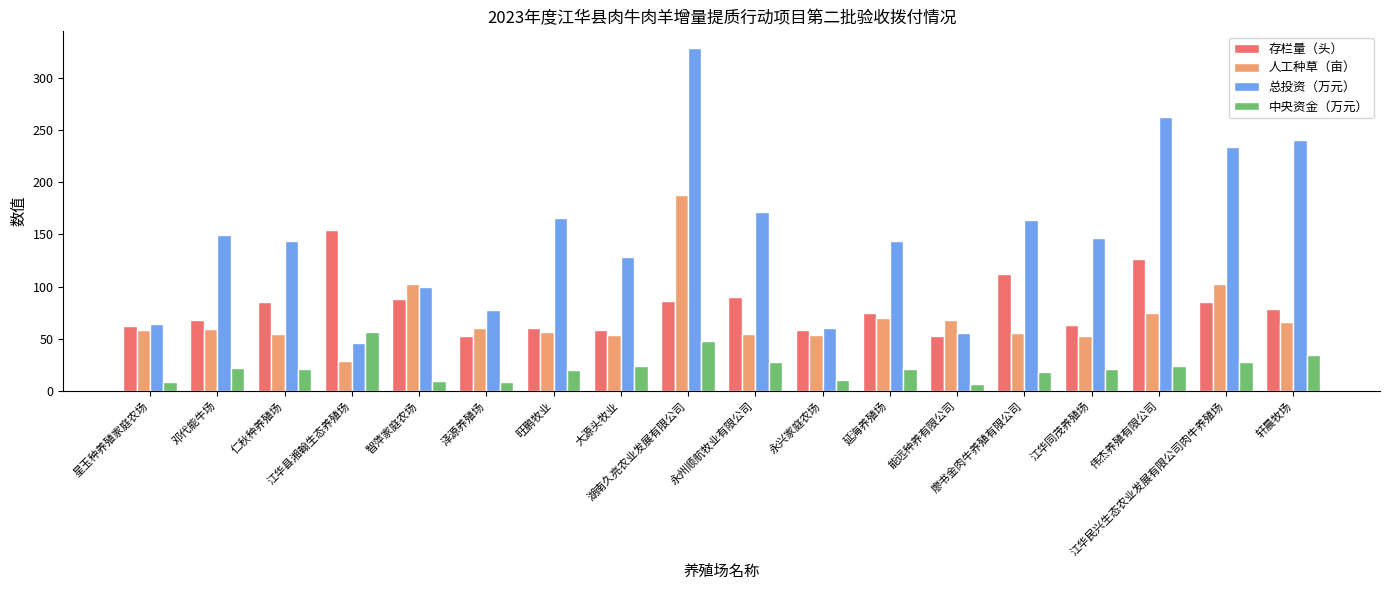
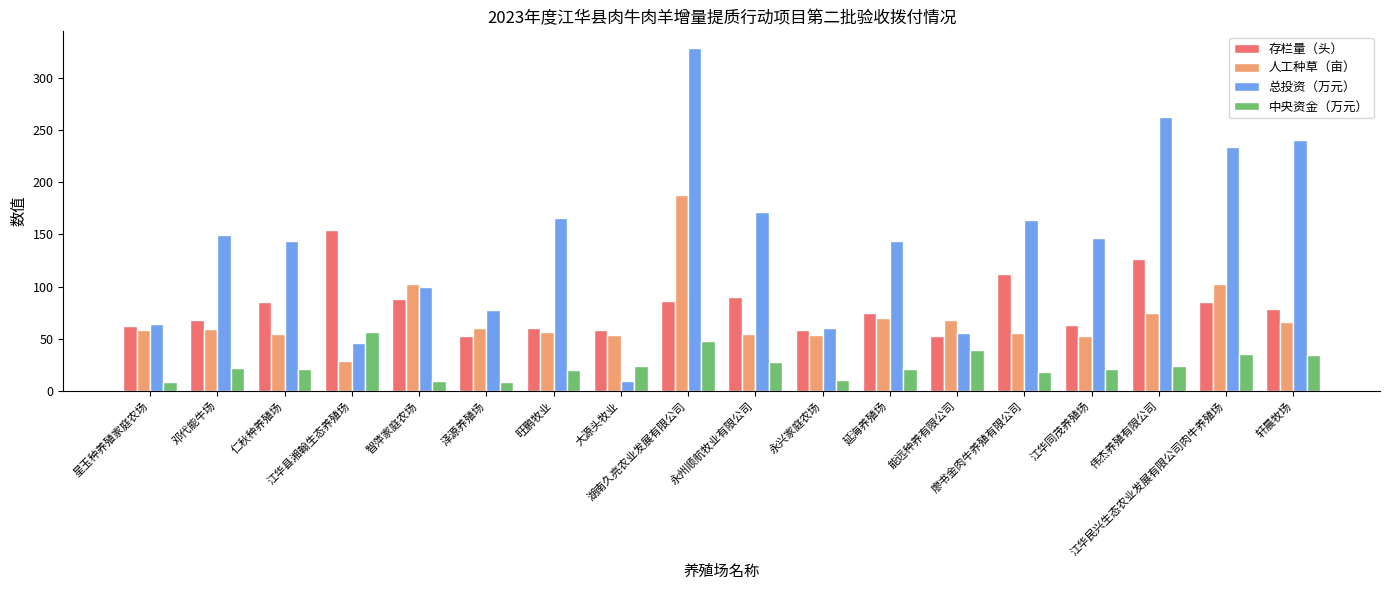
  {
    "总投资（万元）": {
      "星玉种养殖家庭农场": 64,
      "邓代能牛场": 150,
      "仁秋种养殖场": 143,
      "江华县湘翰生态养殖场": 46,
      "智萍家庭农场": 100,
      "泽源养殖场": 78,
      "旺鹏牧业": 166,
-     "大源头牧业": 128,
+     "大源头牧业": 9,
      "湖南久亮农业发展有限公司": 328,
      "永州顺航牧业有限公司": 172,
      "永兴家庭农场": 61,
      "延海养殖场": 144,
      "能远种养有限公司": 56,
      "廖书金肉牛养殖有限公司": 164,
      "江华同茂养殖场": 147,
      "伟杰养殖有限公司": 263,
      "江华民兴生态农业发展有限公司肉牛养殖场": 234,
      "轩晨牧场": 240
    },
    "中央资金（万元）": {
      "星玉种养殖家庭农场": 8,
      "邓代能牛场": 22,
      "仁秋种养殖场": 21,
      "江华县湘翰生态养殖场": 56,
      "智萍家庭农场": 10,
      "泽源养殖场": 9,
      "旺鹏牧业": 20,
      "大源头牧业": 24,
      "湖南久亮农业发展有限公司": 48,
      "永州顺航牧业有限公司": 27,
      "永兴家庭农场": 10,
      "延海养殖场": 21,
-     "能远种养有限公司": 7,
+     "能远种养有限公司": 39,
      "廖书金肉牛养殖有限公司": 18,
      "江华同茂养殖场": 21,
      "伟杰养殖有限公司": 24,
-     "江华民兴生态农业发展有限公司肉牛养殖场": 27,
+     "江华民兴生态农业发展有限公司肉牛养殖场": 35,
      "轩晨牧场": 35
    }
  }
